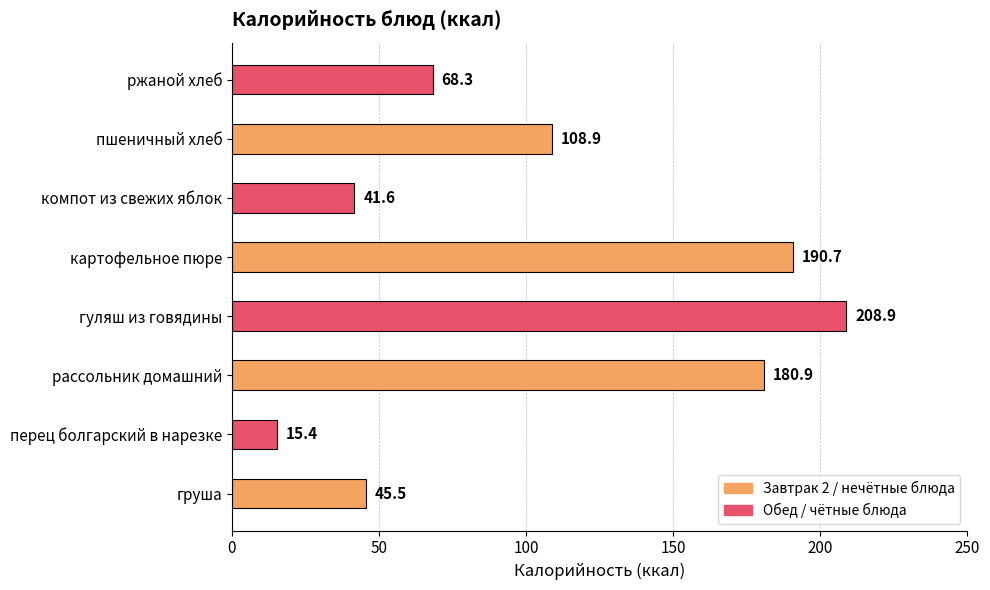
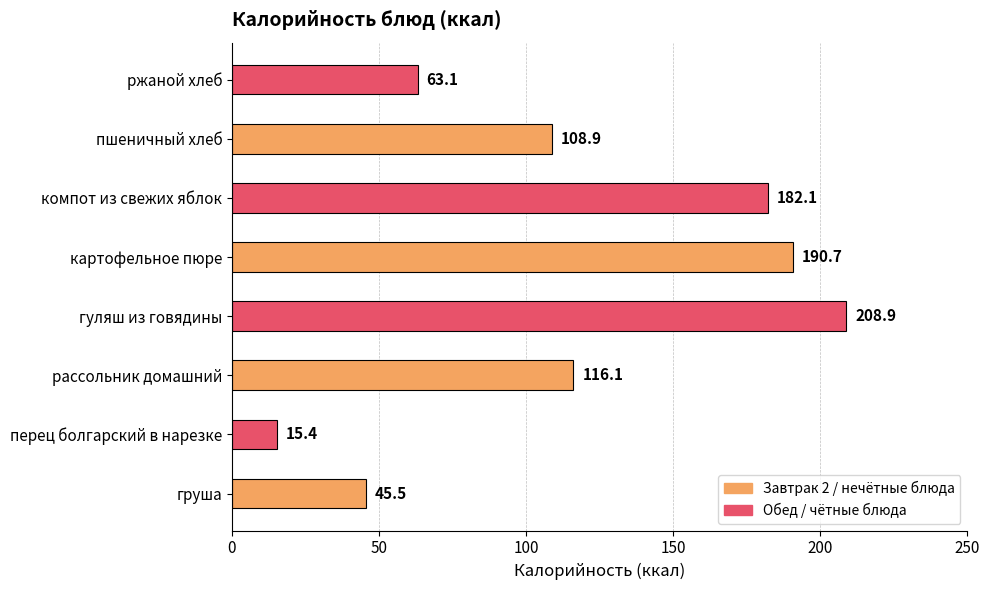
  {
-   "ржаной хлеб": 68.3,
+   "ржаной хлеб": 63.1,
    "пшеничный хлеб": 108.9,
-   "компот из свежих яблок": 41.6,
+   "компот из свежих яблок": 182.1,
    "картофельное пюре": 190.7,
    "гуляш из говядины": 208.9,
-   "рассольник домашний": 180.9,
+   "рассольник домашний": 116.1,
    "перец болгарский в нарезке": 15.4,
    "груша": 45.5
  }
